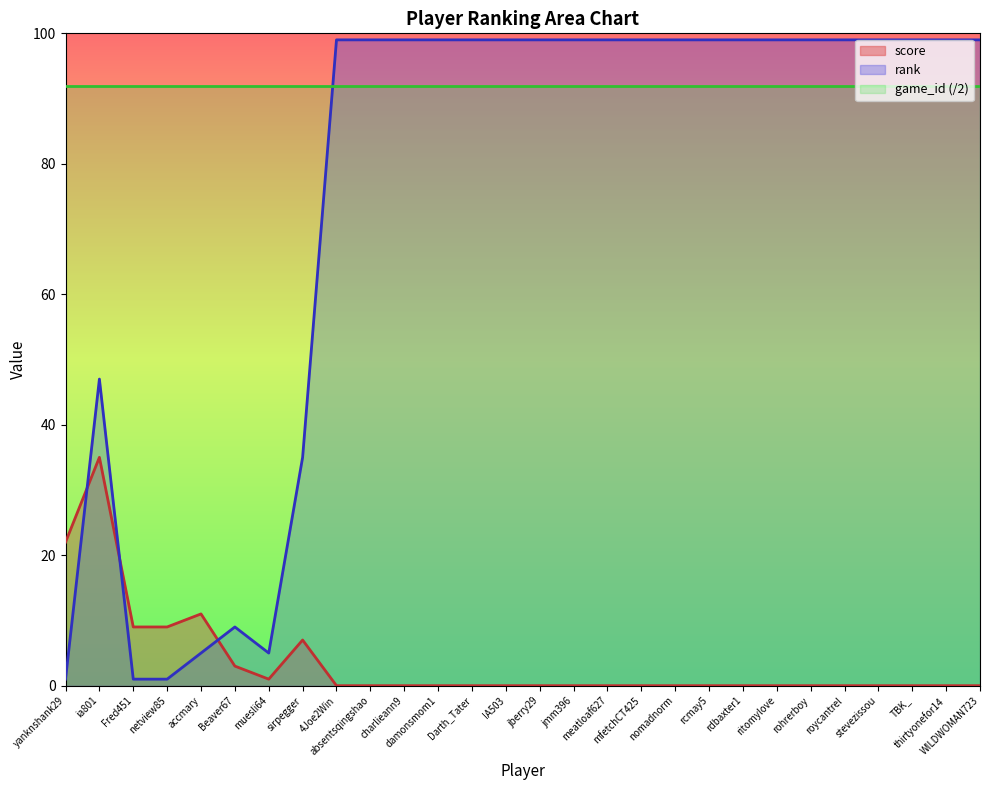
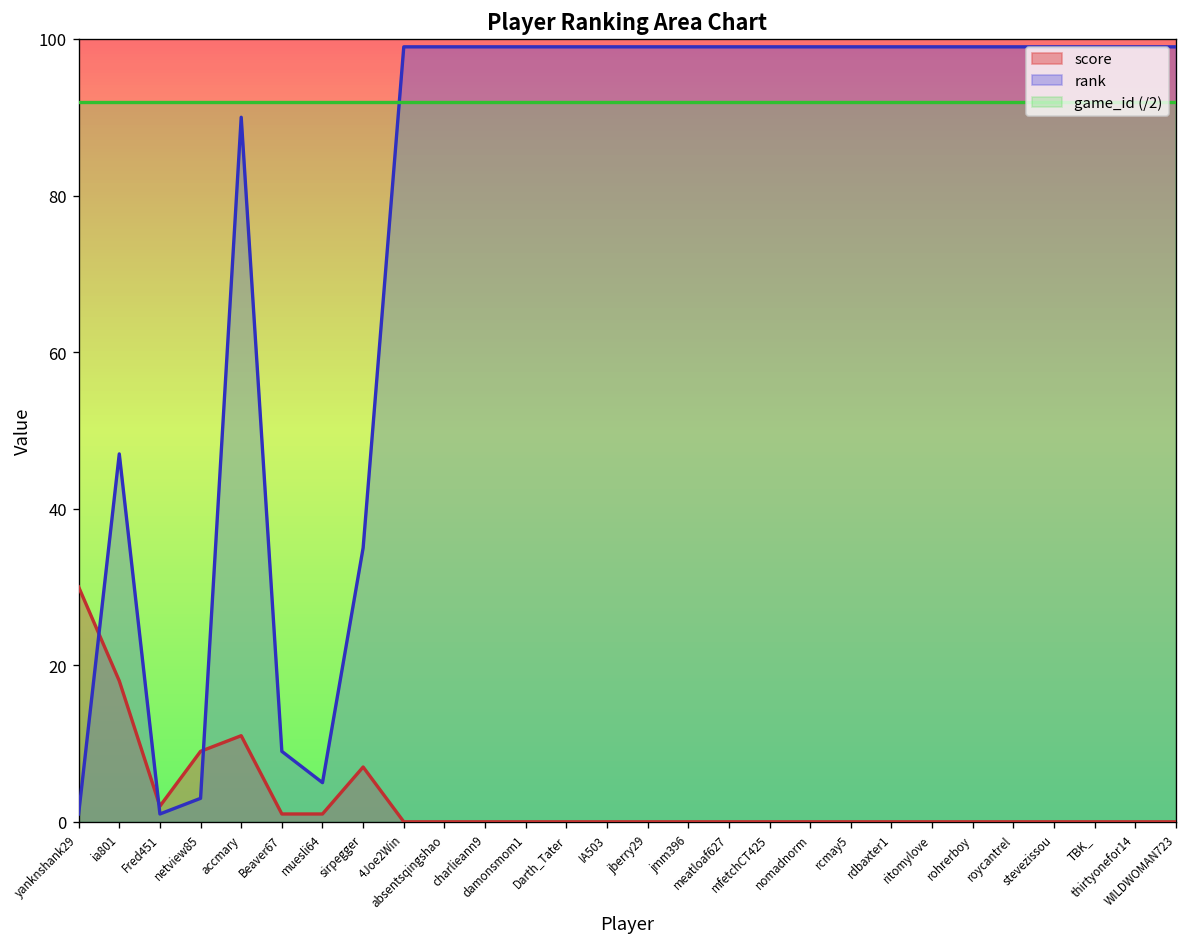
  {
    "score": {
-     "yanknshank29": 22,
-     "ia801": 35,
-     "Fred451": 9,
+     "yanknshank29": 30,
+     "ia801": 18,
+     "Fred451": 2,
      "netview85": 9,
      "accmary": 11,
-     "Beaver67": 3,
+     "Beaver67": 1,
      "muesli64": 1,
      "sirpegger": 7,
      "4Joe2Win": 0,
      "absentsqingshao": 0,
      "charlieann9": 0,
      "damonsmom1": 0,
      "Darth_Tater": 0,
      "IA503": 0,
      "jberry29": 0,
      "jmm396": 0,
      "meatloaf627": 0,
      "mfetchCT425": 0,
      "nomadnorm": 0,
      "rcmay5": 0,
      "rdbaxter1": 0,
      "ritomylove": 0,
      "rohrerboy": 0,
      "roycantrel": 0,
      "stevezissou": 0,
      "TBK_": 0,
      "thirtyonefor14": 0,
      "WILDWOMAN723": 0
    },
    "rank": {
      "yanknshank29": 1,
      "ia801": 47,
      "Fred451": 1,
-     "netview85": 1,
-     "accmary": 5,
+     "netview85": 3,
+     "accmary": 90,
      "Beaver67": 9,
      "muesli64": 5,
      "sirpegger": 35,
      "4Joe2Win": 99,
      "absentsqingshao": 99,
      "charlieann9": 99,
      "damonsmom1": 99,
      "Darth_Tater": 99,
      "IA503": 99,
      "jberry29": 99,
      "jmm396": 99,
      "meatloaf627": 99,
      "mfetchCT425": 99,
      "nomadnorm": 99,
      "rcmay5": 99,
      "rdbaxter1": 99,
      "ritomylove": 99,
      "rohrerboy": 99,
      "roycantrel": 99,
      "WILDWOMAN723": 99
    },
    "game_id (/2)": {
      "yanknshank29": 92,
      "ia801": 92,
      "Fred451": 92,
      "netview85": 92,
      "accmary": 92,
      "Beaver67": 92,
      "muesli64": 92,
      "sirpegger": 92,
      "4Joe2Win": 92,
      "absentsqingshao": 92,
      "charlieann9": 92,
      "damonsmom1": 92,
      "Darth_Tater": 92,
      "IA503": 92,
      "jberry29": 92,
      "jmm396": 92,
      "meatloaf627": 92,
      "mfetchCT425": 92,
      "nomadnorm": 92,
      "rcmay5": 92,
      "rdbaxter1": 92,
      "ritomylove": 92,
      "rohrerboy": 92,
      "roycantrel": 92,
      "WILDWOMAN723": 92
    }
  }
